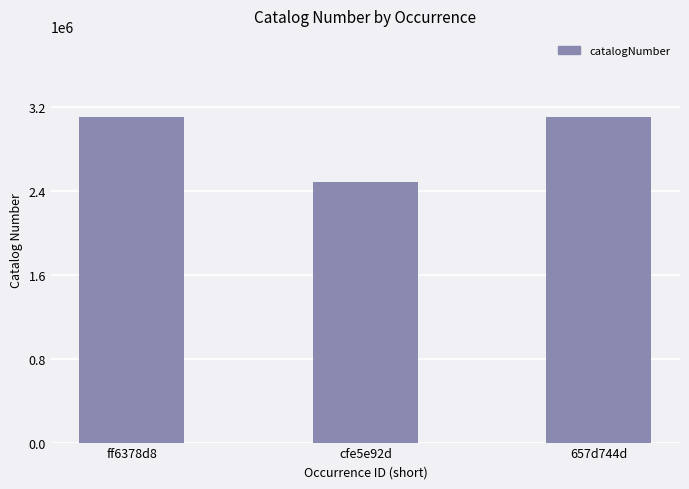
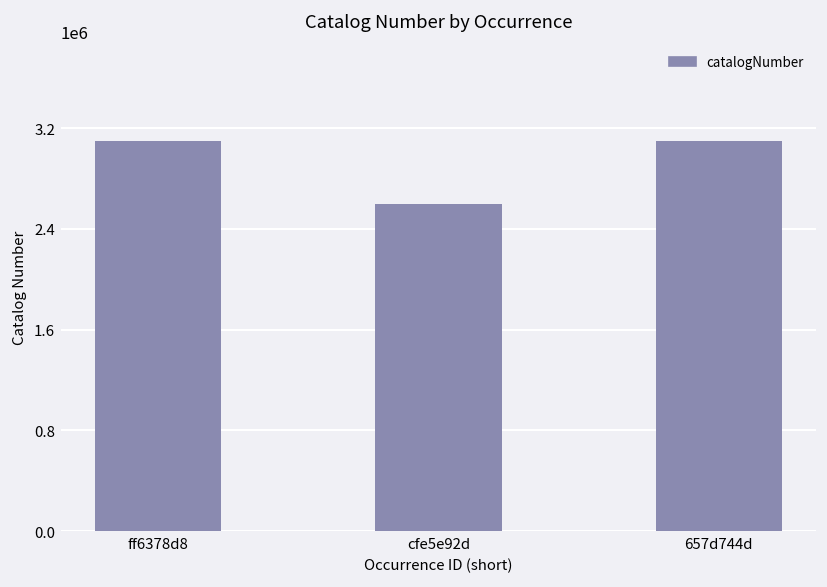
  {
    "ff6378d8": 3100000,
-   "cfe5e92d": 2480000,
+   "cfe5e92d": 2600000,
    "657d744d": 3100000
  }
